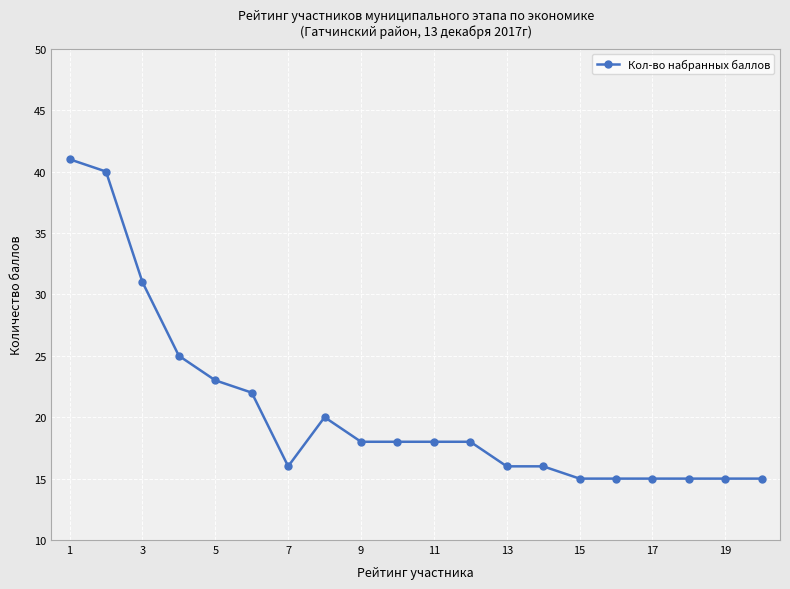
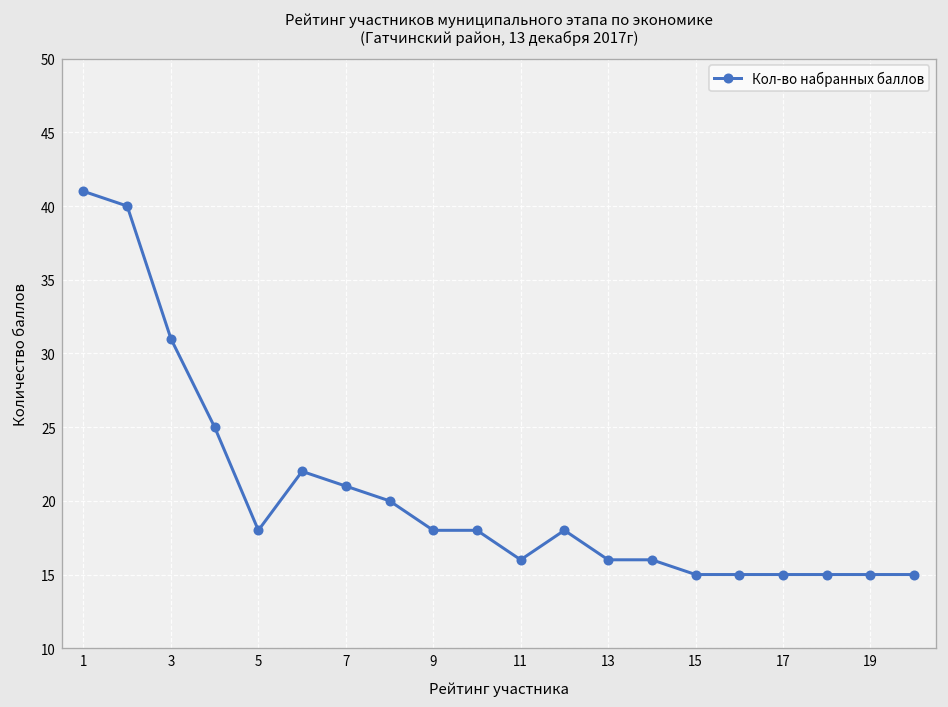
  {
    "1": 41,
    "3": 31,
-   "5": 23,
-   "7": 16,
+   "5": 18,
+   "7": 21,
    "9": 18,
-   "11": 18,
+   "11": 16,
    "13": 16,
    "15": 15,
    "17": 15,
    "19": 15
  }
